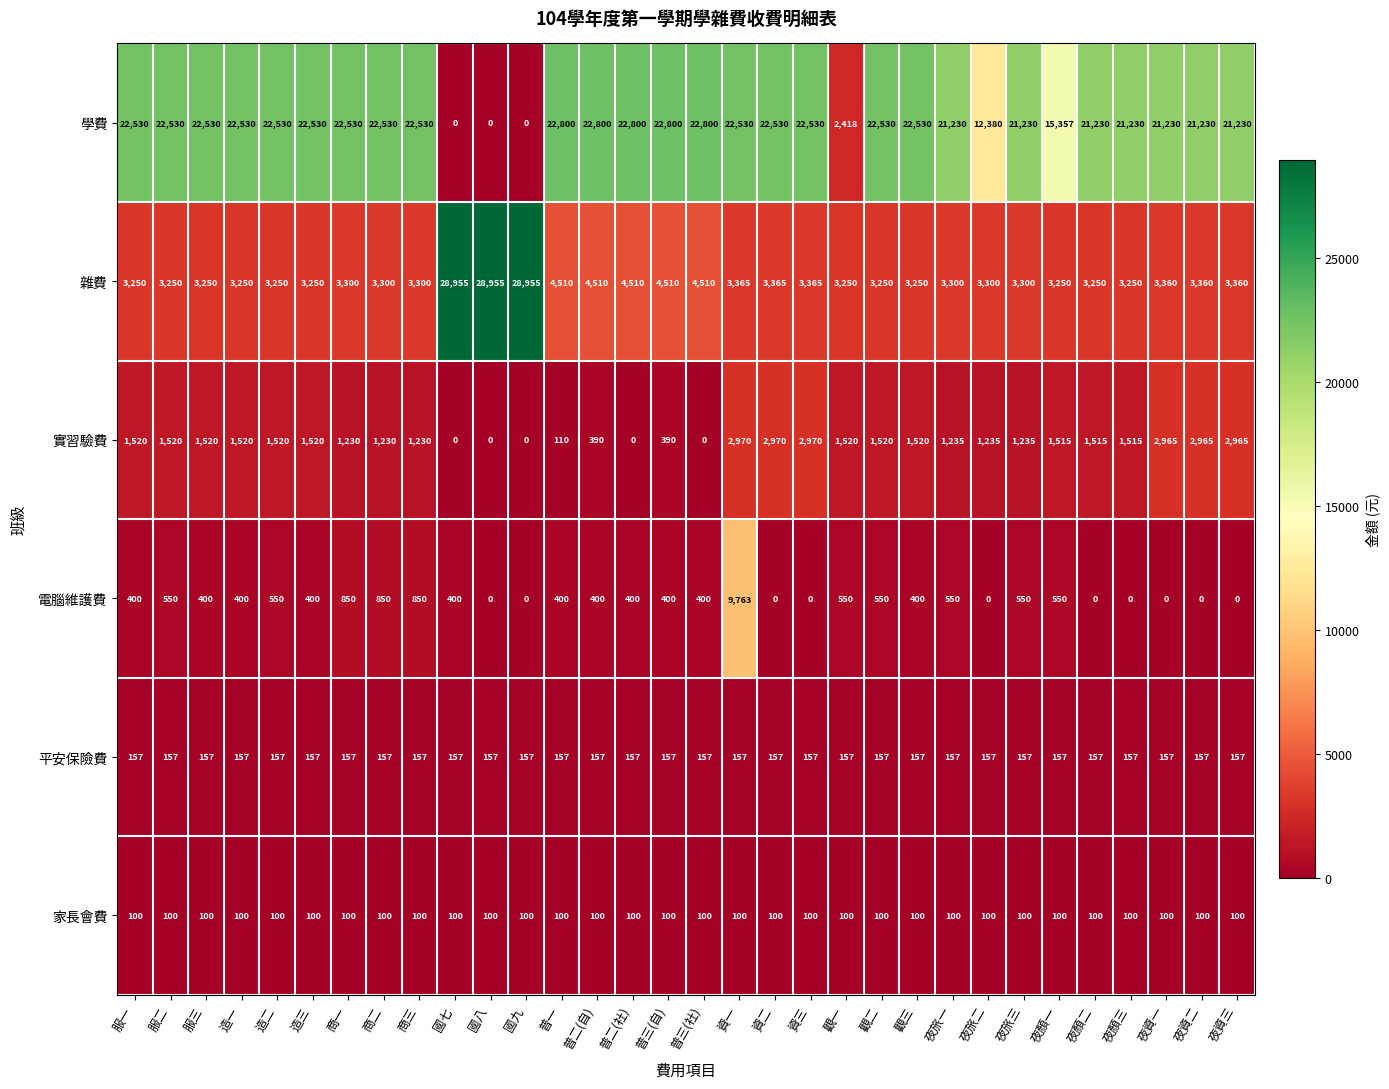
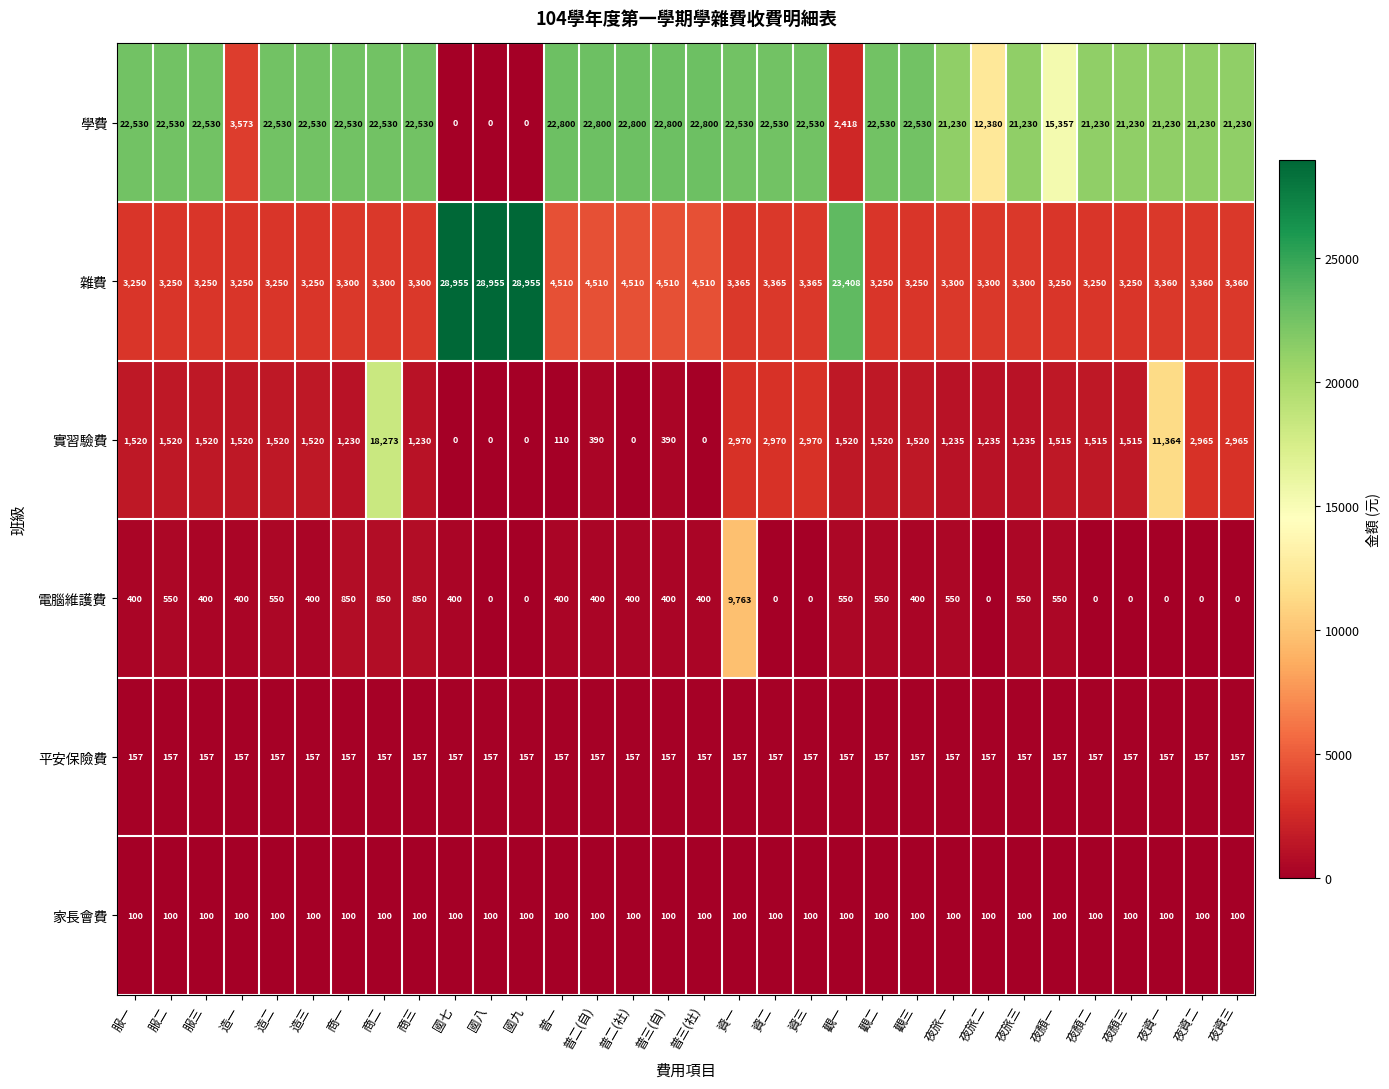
  {
    "學費": {
      "服一": "22,530",
      "服二": "22,530",
      "服三": "22,530",
-     "造一": "22,530",
+     "造一": "3,573",
      "造二": "22,530",
      "造三": "22,530",
      "商一": "22,530",
      "商二": "22,530",
      "商三": "22,530",
      "國七": "0",
      "國八": "0",
      "國九": "0",
      "普一": "22,800",
      "普二(自)": "22,800",
      "普二(社)": "22,800",
      "普三(自)": "22,800",
      "普三(社)": "22,800",
      "資一": "22,530",
      "資二": "22,530",
      "資三": "22,530",
      "觀一": "2,418",
      "觀二": "22,530",
      "觀三": "22,530",
      "夜旅一": "21,230",
      "夜旅二": "12,380",
      "夜旅三": "21,230",
      "夜顏一": "15,357",
      "夜顏二": "21,230",
      "夜顏三": "21,230",
      "夜資一": "21,230",
      "夜資二": "21,230",
      "夜資三": "21,230"
    },
    "雜費": {
      "服一": "3,250",
      "服二": "3,250",
      "服三": "3,250",
      "造一": "3,250",
      "造二": "3,250",
      "造三": "3,250",
      "商一": "3,300",
      "商二": "3,300",
      "商三": "3,300",
      "國七": "28,955",
      "國八": "28,955",
      "國九": "28,955",
      "普一": "4,510",
      "普二(自)": "4,510",
      "普二(社)": "4,510",
      "普三(自)": "4,510",
      "普三(社)": "4,510",
      "資一": "3,365",
      "資二": "3,365",
      "資三": "3,365",
-     "觀一": "3,250",
+     "觀一": "23,408",
      "觀二": "3,250",
      "觀三": "3,250",
      "夜旅一": "3,300",
      "夜旅二": "3,300",
      "夜旅三": "3,300",
      "夜顏一": "3,250",
      "夜顏二": "3,250",
      "夜顏三": "3,250",
      "夜資一": "3,360",
      "夜資二": "3,360",
      "夜資三": "3,360"
    },
    "實習驗費": {
      "服一": "1,520",
      "服二": "1,520",
      "服三": "1,520",
      "造一": "1,520",
      "造二": "1,520",
      "造三": "1,520",
      "商一": "1,230",
-     "商二": "1,230",
+     "商二": "18,273",
      "商三": "1,230",
      "國七": "0",
      "國八": "0",
      "國九": "0",
      "普一": "110",
      "普二(自)": "390",
      "普二(社)": "0",
      "普三(自)": "390",
      "普三(社)": "0",
      "資一": "2,970",
      "資二": "2,970",
      "資三": "2,970",
      "觀一": "1,520",
      "觀二": "1,520",
      "觀三": "1,520",
      "夜旅一": "1,235",
      "夜旅二": "1,235",
      "夜旅三": "1,235",
      "夜顏一": "1,515",
      "夜顏二": "1,515",
      "夜顏三": "1,515",
-     "夜資一": "2,965",
+     "夜資一": "11,364",
      "夜資二": "2,965",
      "夜資三": "2,965"
    },
    "電腦維護費": {
      "服一": "400",
      "服二": "550",
      "服三": "400",
      "造一": "400",
      "造二": "550",
      "造三": "400",
      "商一": "850",
      "商二": "850",
      "商三": "850",
      "國七": "400",
      "國八": "0",
      "國九": "0",
      "普一": "400",
      "普二(自)": "400",
      "普二(社)": "400",
      "普三(自)": "400",
      "普三(社)": "400",
      "資一": "9,763",
      "資二": "0",
      "資三": "0",
      "觀一": "550",
      "觀二": "550",
      "觀三": "400",
      "夜旅一": "550",
      "夜旅二": "0",
      "夜旅三": "550",
      "夜顏一": "550",
      "夜顏二": "0",
      "夜顏三": "0",
      "夜資一": "0",
      "夜資二": "0",
      "夜資三": "0"
    },
    "平安保險費": {
      "服一": "157",
      "服二": "157",
      "服三": "157",
      "造一": "157",
      "造二": "157",
      "造三": "157",
      "商一": "157",
      "商二": "157",
      "商三": "157",
      "國七": "157",
      "國八": "157",
      "國九": "157",
      "普一": "157",
      "普二(自)": "157",
      "普二(社)": "157",
      "普三(自)": "157",
      "普三(社)": "157",
      "資一": "157",
      "資二": "157",
      "資三": "157",
      "觀一": "157",
      "觀二": "157",
      "觀三": "157",
      "夜旅一": "157",
      "夜旅二": "157",
      "夜旅三": "157",
      "夜顏一": "157",
      "夜顏二": "157",
      "夜顏三": "157",
      "夜資一": "157",
      "夜資二": "157",
      "夜資三": "157"
    },
    "家長會費": {
      "服一": "100",
      "服二": "100",
      "服三": "100",
      "造一": "100",
      "造二": "100",
      "造三": "100",
      "商一": "100",
      "商二": "100",
      "商三": "100",
      "國七": "100",
      "國八": "100",
      "國九": "100",
      "普一": "100",
      "普二(自)": "100",
      "普二(社)": "100",
      "普三(自)": "100",
      "普三(社)": "100",
      "資一": "100",
      "資二": "100",
      "資三": "100",
      "觀一": "100",
      "觀二": "100",
      "觀三": "100",
      "夜旅一": "100",
      "夜旅二": "100",
      "夜旅三": "100",
      "夜顏一": "100",
      "夜顏二": "100",
      "夜顏三": "100",
      "夜資一": "100",
      "夜資二": "100",
      "夜資三": "100"
    }
  }
